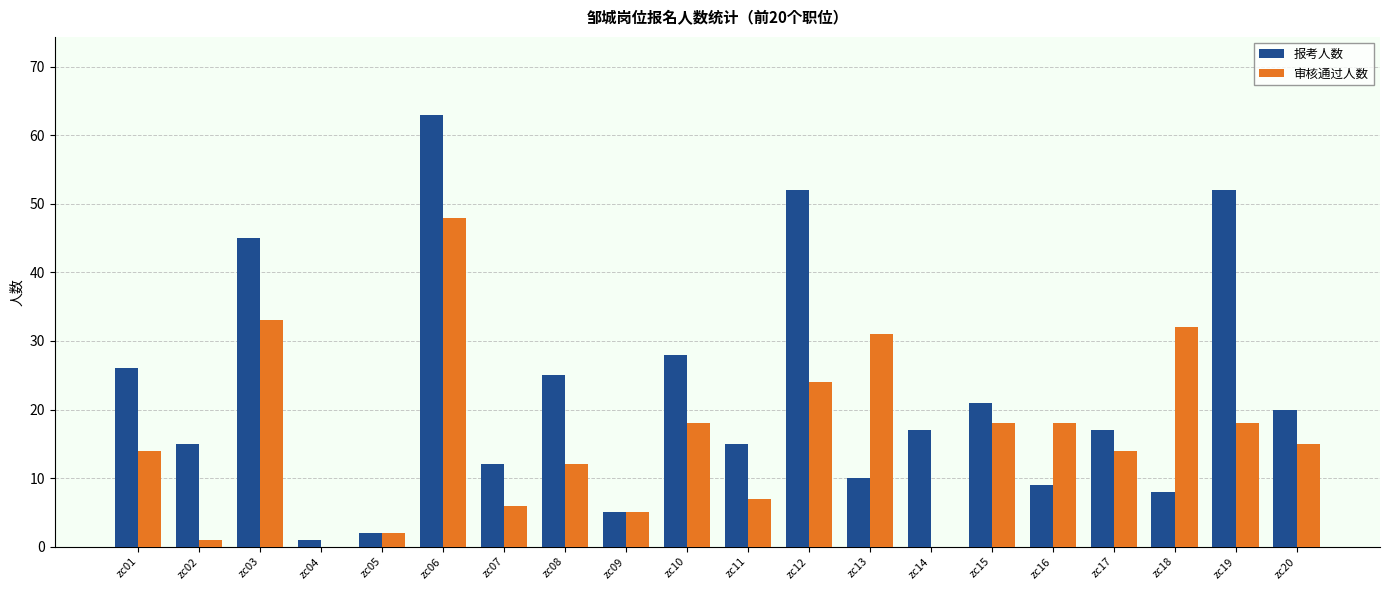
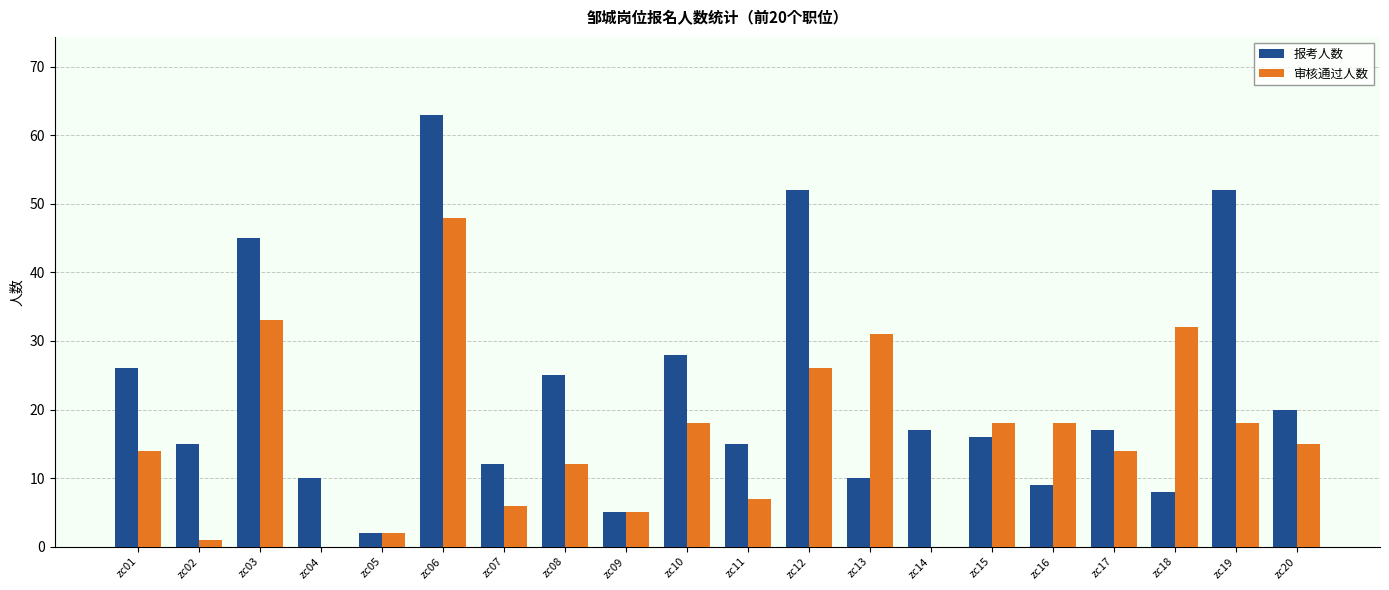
  {
    "报考人数": {
      "zc01": 26,
      "zc02": 15,
      "zc03": 45,
-     "zc04": 1,
+     "zc04": 10,
      "zc05": 2,
      "zc06": 63,
      "zc07": 12,
      "zc08": 25,
      "zc09": 5,
      "zc10": 28,
      "zc11": 15,
      "zc12": 52,
      "zc13": 10,
      "zc14": 17,
-     "zc15": 21,
+     "zc15": 16,
      "zc16": 9,
      "zc17": 17,
      "zc18": 8,
      "zc19": 52,
      "zc20": 20
    },
    "审核通过人数": {
      "zc01": 14,
      "zc02": 1,
      "zc03": 33,
      "zc04": 0,
      "zc05": 2,
      "zc06": 48,
      "zc07": 6,
      "zc08": 12,
      "zc09": 5,
      "zc10": 18,
      "zc11": 7,
-     "zc12": 24,
+     "zc12": 26,
      "zc13": 31,
      "zc14": 0,
      "zc15": 18,
      "zc16": 18,
      "zc17": 14,
      "zc18": 32,
      "zc19": 18,
      "zc20": 15
    }
  }
